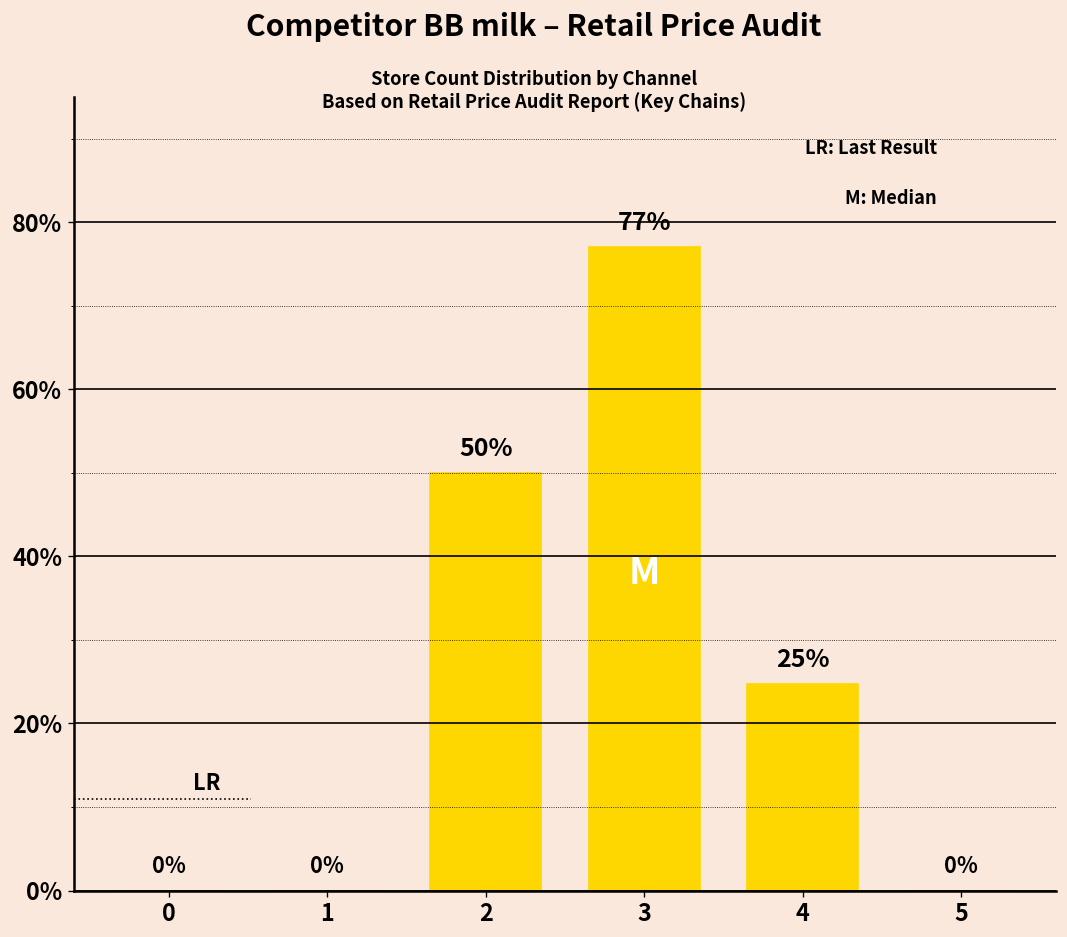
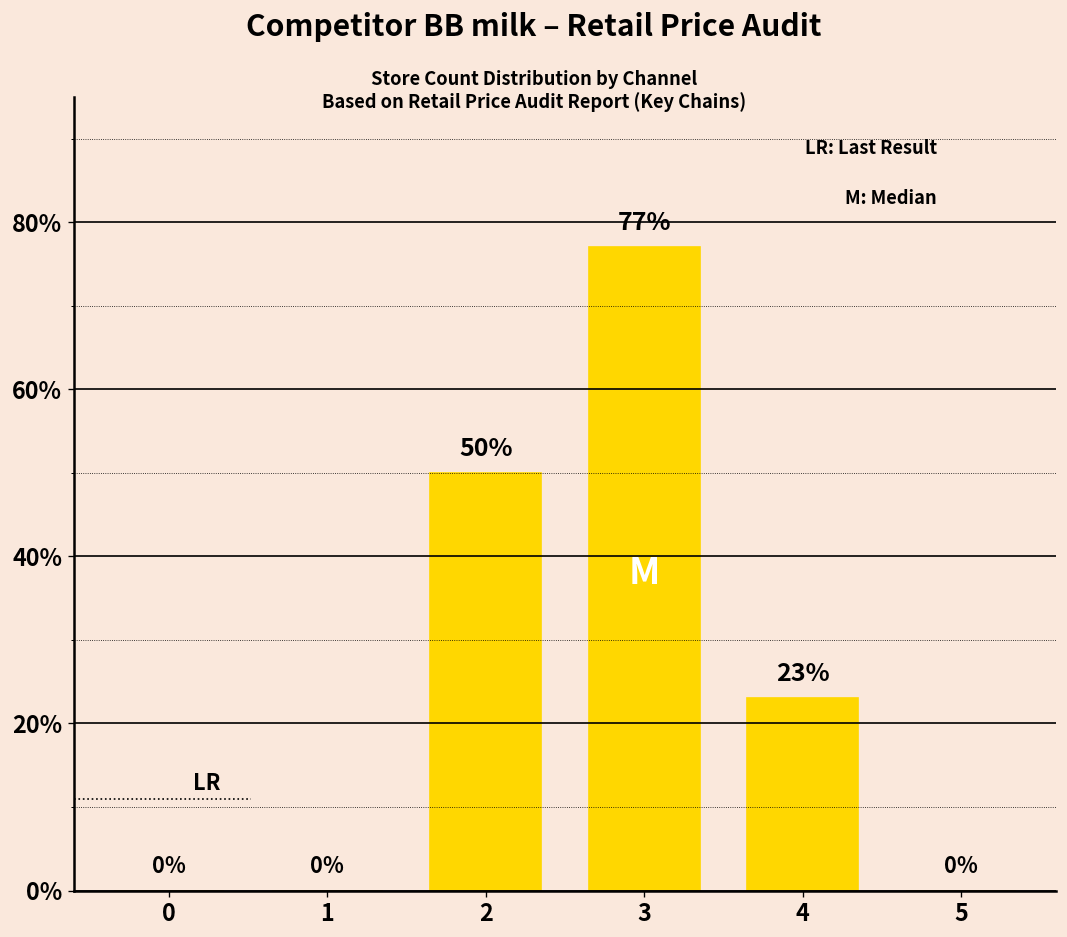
  {
    "0": "0%",
    "1": "0%",
    "2": "50%",
    "3": "77%",
-   "4": "25%",
+   "4": "23%",
    "5": "0%"
  }
